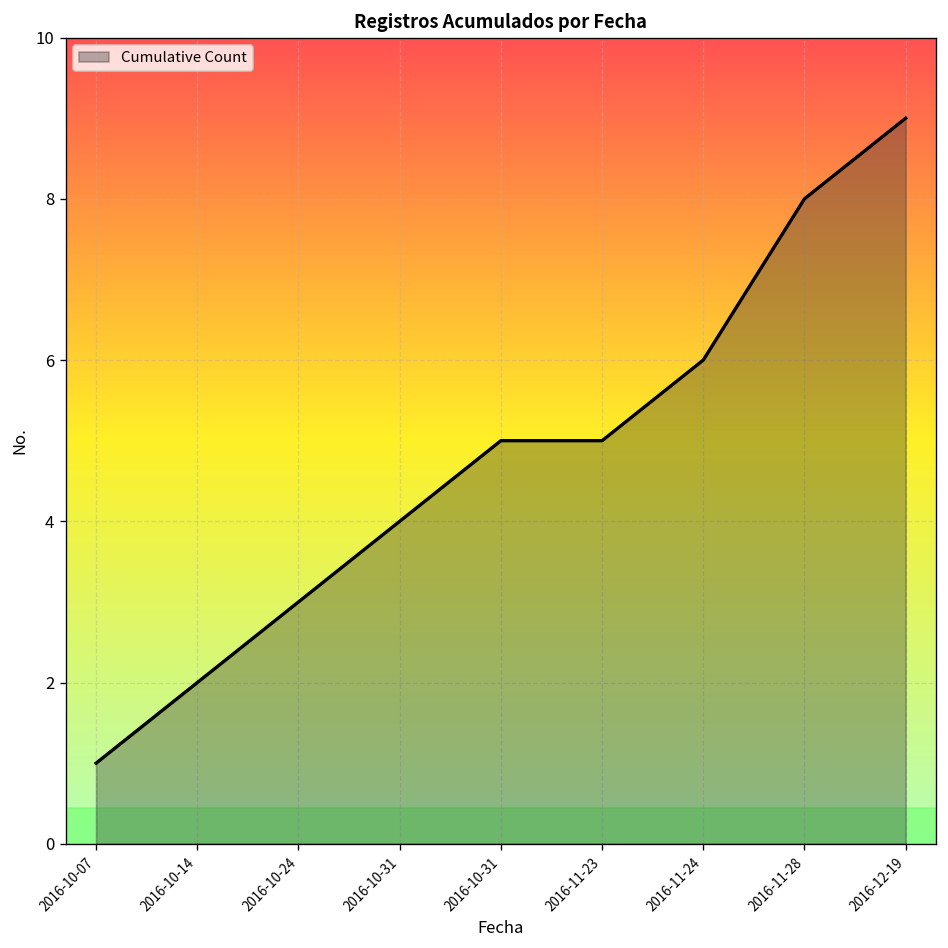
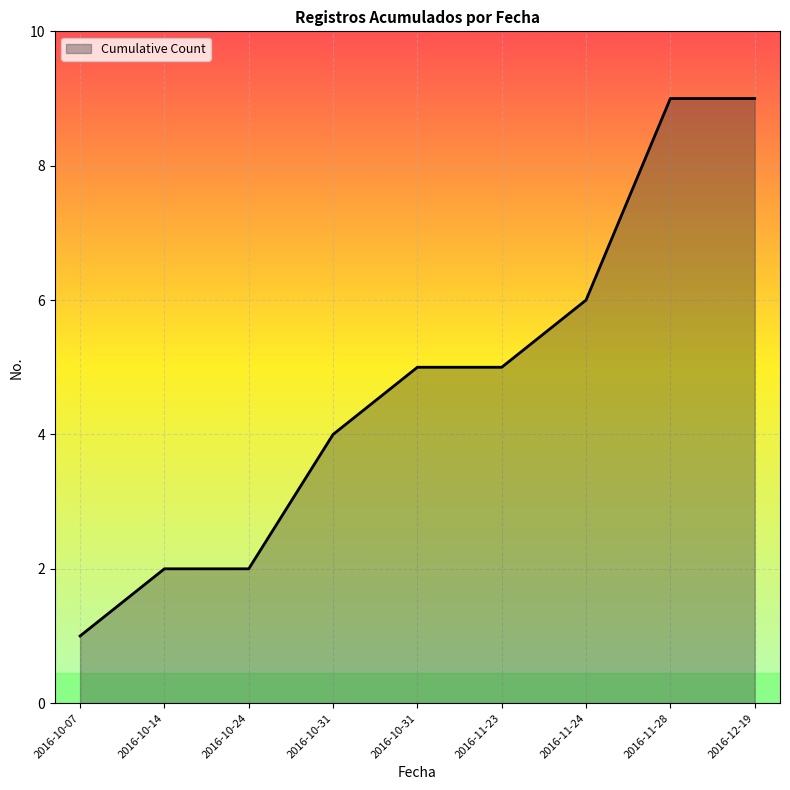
  {
    "2016-10-07": 1,
    "2016-10-14": 2,
-   "2016-10-24": 3,
+   "2016-10-24": 2,
    "2016-11-23": 5,
    "2016-11-24": 6,
-   "2016-11-28": 8,
+   "2016-11-28": 9,
    "2016-12-19": 9
  }
